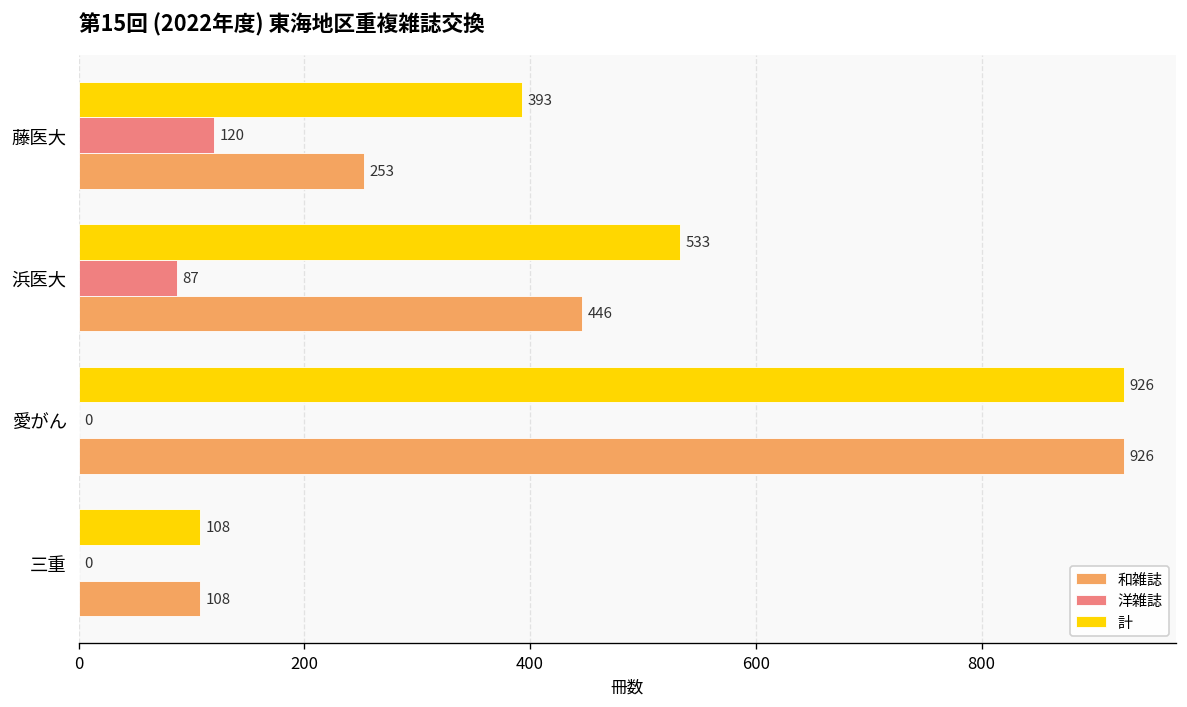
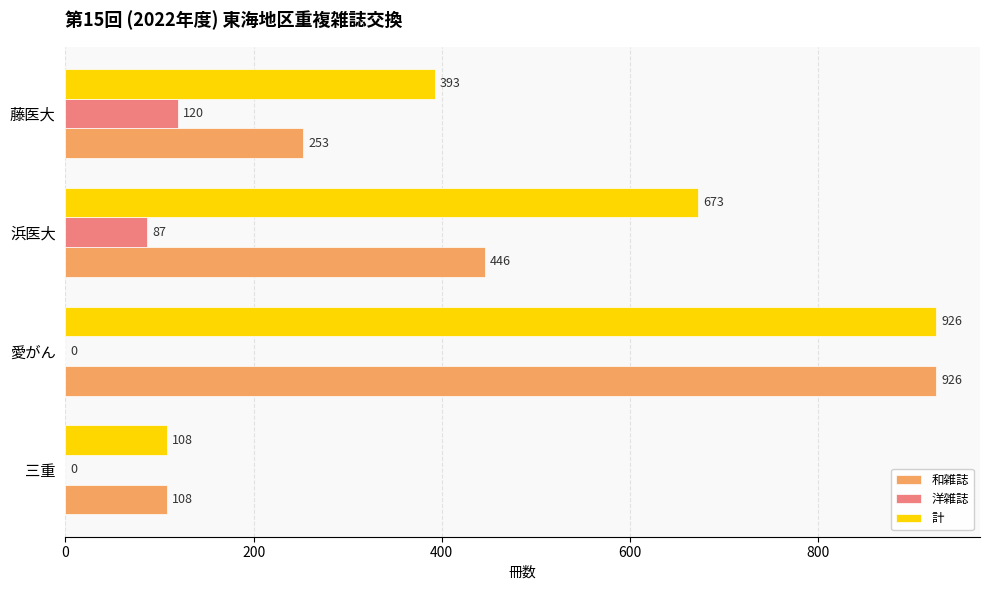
  {
    "計": {
      "藤医大": 393,
-     "浜医大": 533,
+     "浜医大": 673,
      "愛がん": 926,
      "三重": 108
    }
  }
